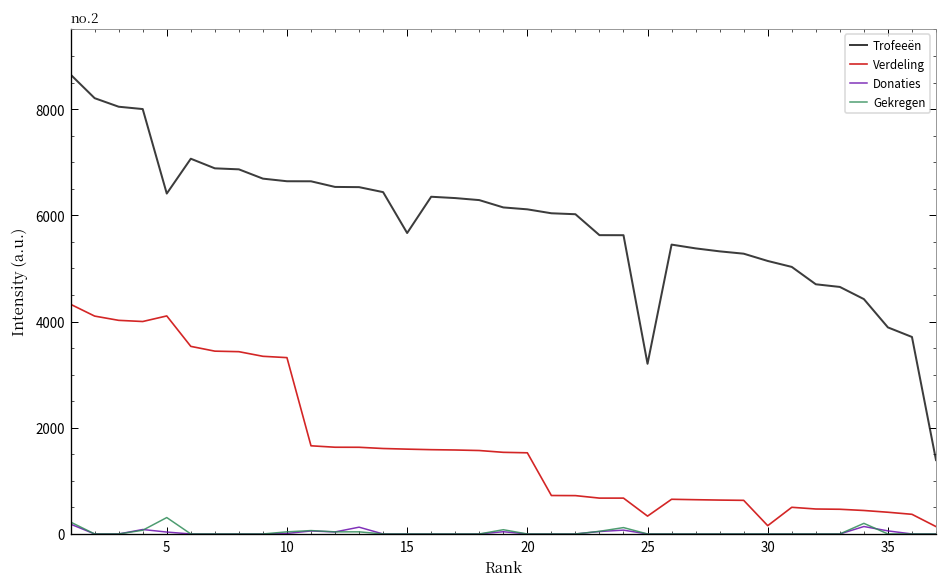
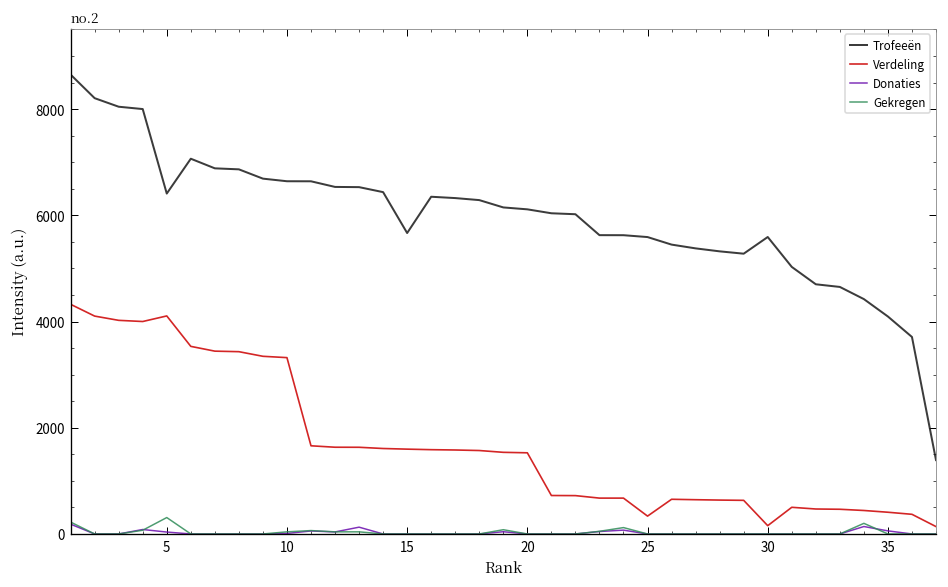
  {
    "Trofeeën": {
      "5": 6400,
      "10": 6600,
      "15": 5700,
      "20": 6100,
-     "25": 3200,
-     "30": 5100,
-     "35": 3900
+     "25": 5600,
+     "30": 5600,
+     "35": 4100
    },
    "Verdeling": {
      "5": 4100,
      "10": 3300,
      "15": 1600,
      "20": 1500,
      "25": 300,
      "30": 200,
      "35": 400
    },
    "Donaties": {
      "5": 0,
      "35": 100
    },
    "Gekregen": {
      "5": 300,
      "35": 0
    }
  }
